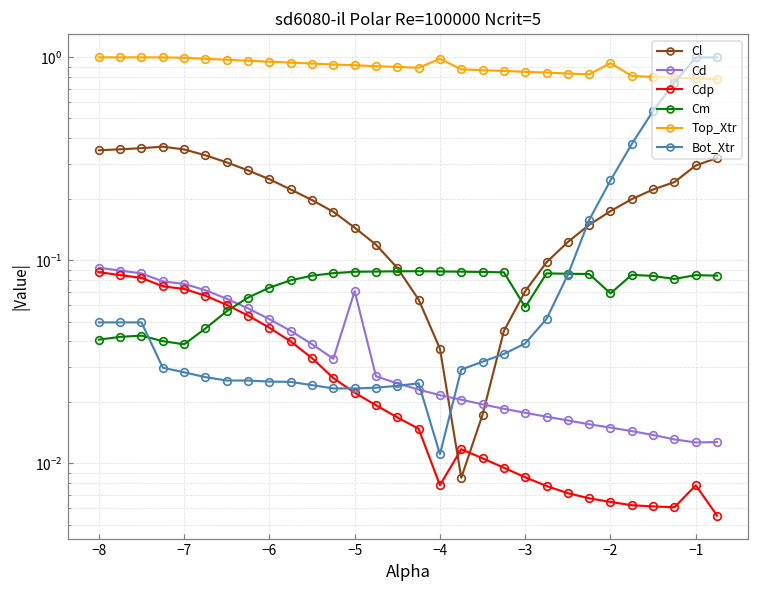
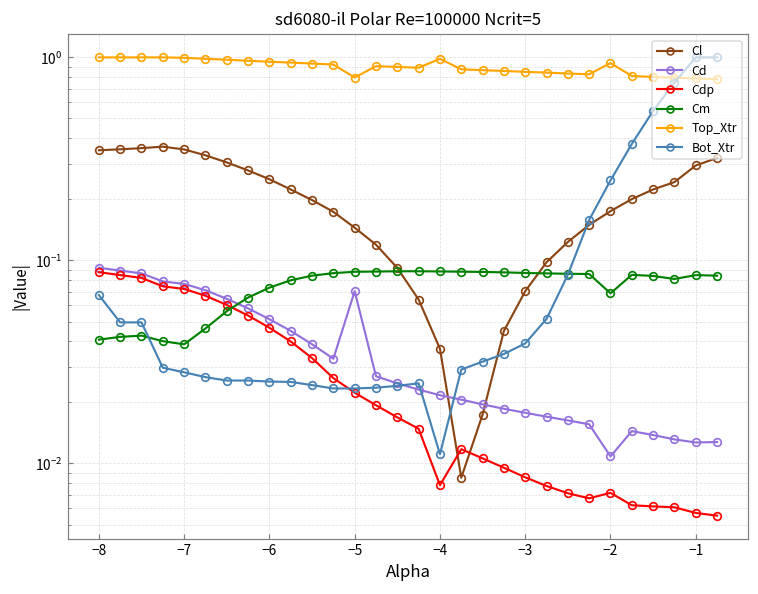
  {
    "Cl": {
      "−8": 0.35,
      "−7": 0.35,
      "−6": 0.25,
      "−5": 0.14,
      "−4": 0.037,
      "−3": 0.071,
      "−2": 0.17,
      "−1": 0.29
    },
    "Cd": {
      "−8": 0.09,
      "−7": 0.077,
      "−6": 0.051,
      "−5": 0.071,
      "−4": 0.022,
      "−3": 0.018,
-     "−2": 0.015,
+     "−2": 0.011,
      "−1": 0.013
    },
    "Cdp": {
      "−8": 0.09,
      "−7": 0.072,
      "−6": 0.047,
      "−5": 0.022,
      "−4": 0.0078,
      "−3": 0.009,
-     "−2": 0.0065,
-     "−1": 0.0078
+     "−2": 0.0072,
+     "−1": 0.0057
    },
    "Cm": {
      "−8": 0.041,
      "−7": 0.039,
      "−6": 0.073,
      "−5": 0.09,
      "−4": 0.09,
-     "−3": 0.059,
+     "−3": 0.09,
      "−2": 0.069,
      "−1": 0.08
    },
    "Top_Xtr": {
      "−8": 1.0,
      "−7": 1.0,
      "−6": 1.0,
-     "−5": 0.9,
+     "−5": 0.80,
      "−4": 1.0,
      "−3": 0.8,
      "−2": 0.9
    },
    "Bot_Xtr": {
-     "−8": 0.050,
+     "−8": 0.068,
      "−7": 0.028,
      "−6": 0.025,
      "−5": 0.023,
      "−4": 0.011,
      "−3": 0.039,
      "−2": 0.25
    }
  }
